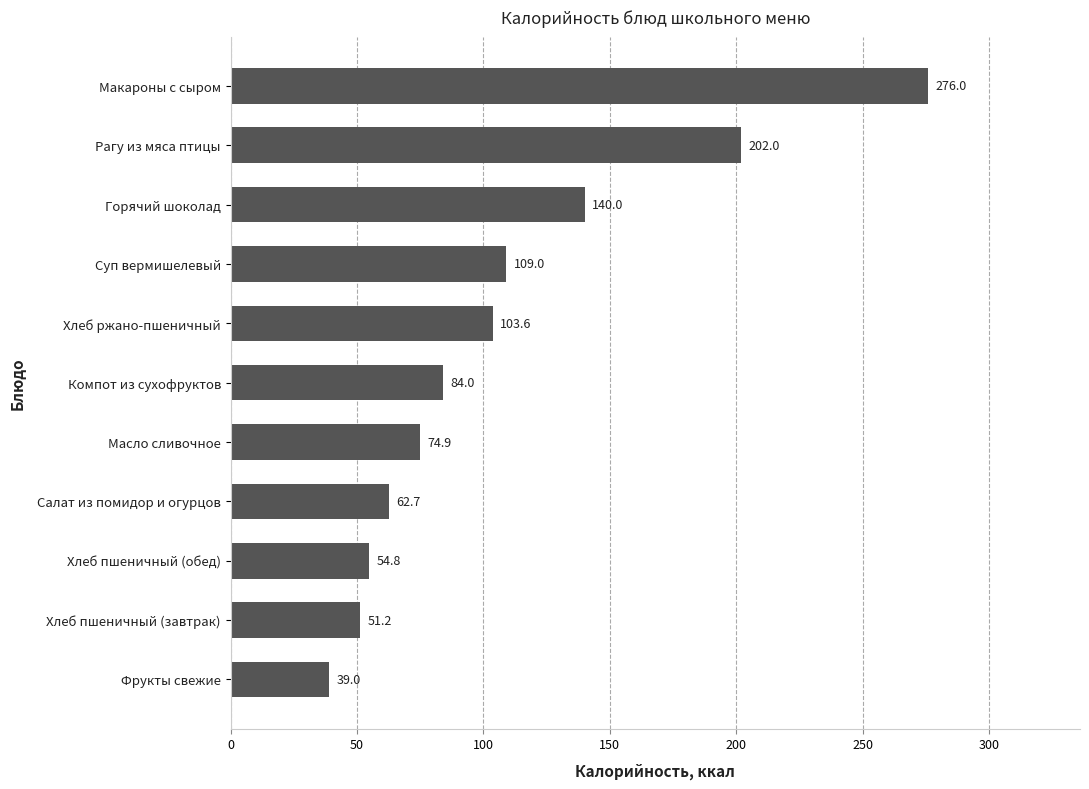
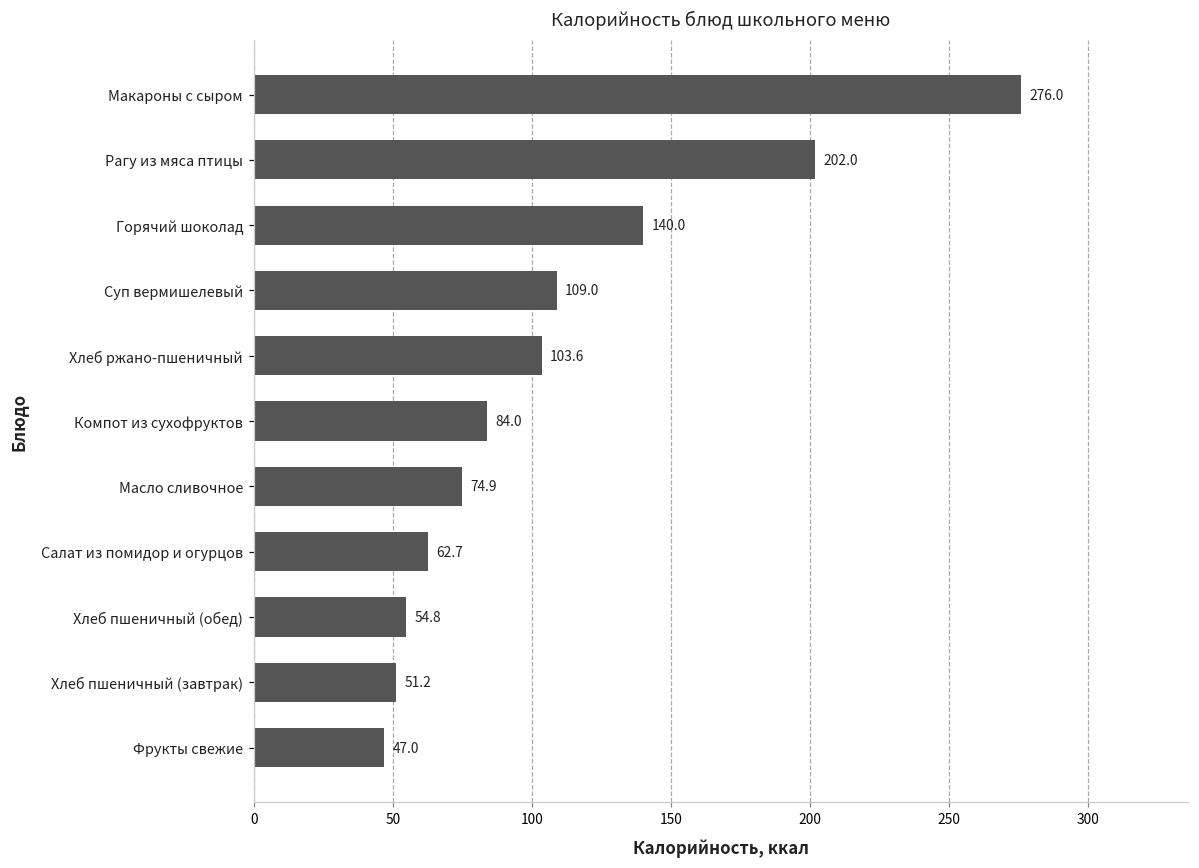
  {
    "Макароны с сыром": 276.0,
    "Рагу из мяса птицы": 202.0,
    "Горячий шоколад": 140.0,
    "Суп вермишелевый": 109.0,
    "Хлеб ржано-пшеничный": 103.6,
    "Компот из сухофруктов": 84.0,
    "Масло сливочное": 74.9,
    "Салат из помидор и огурцов": 62.7,
    "Хлеб пшеничный (обед)": 54.8,
    "Хлеб пшеничный (завтрак)": 51.2,
-   "Фрукты свежие": 39.0
+   "Фрукты свежие": 47.0
  }
